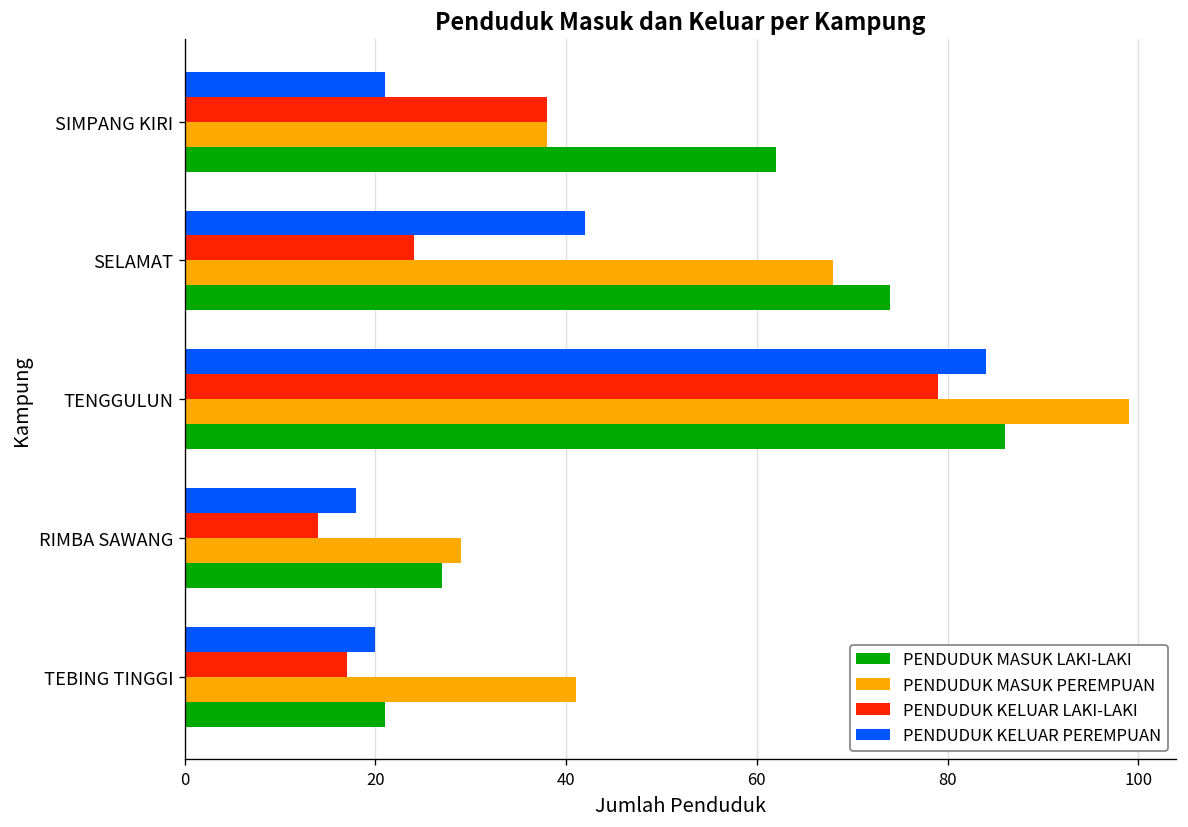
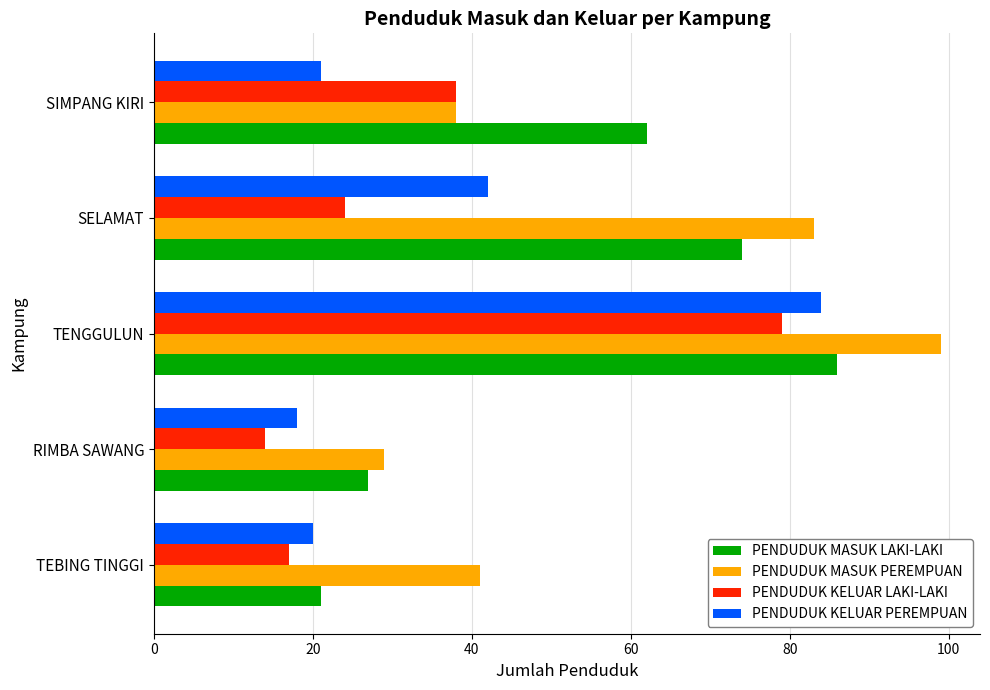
  {
    "PENDUDUK MASUK LAKI-LAKI": {
      "SIMPANG KIRI": 62,
      "SELAMAT": 74,
      "TENGGULUN": 86,
      "RIMBA SAWANG": 27,
      "TEBING TINGGI": 21
    },
    "PENDUDUK MASUK PEREMPUAN": {
      "SIMPANG KIRI": 38,
-     "SELAMAT": 68,
+     "SELAMAT": 83,
      "TENGGULUN": 99,
      "RIMBA SAWANG": 29,
      "TEBING TINGGI": 41
    },
    "PENDUDUK KELUAR LAKI-LAKI": {
      "SIMPANG KIRI": 38,
      "SELAMAT": 24,
      "TENGGULUN": 79,
      "RIMBA SAWANG": 14,
      "TEBING TINGGI": 17
    },
    "PENDUDUK KELUAR PEREMPUAN": {
      "SIMPANG KIRI": 21,
      "SELAMAT": 42,
      "TENGGULUN": 84,
      "RIMBA SAWANG": 18,
      "TEBING TINGGI": 20
    }
  }
